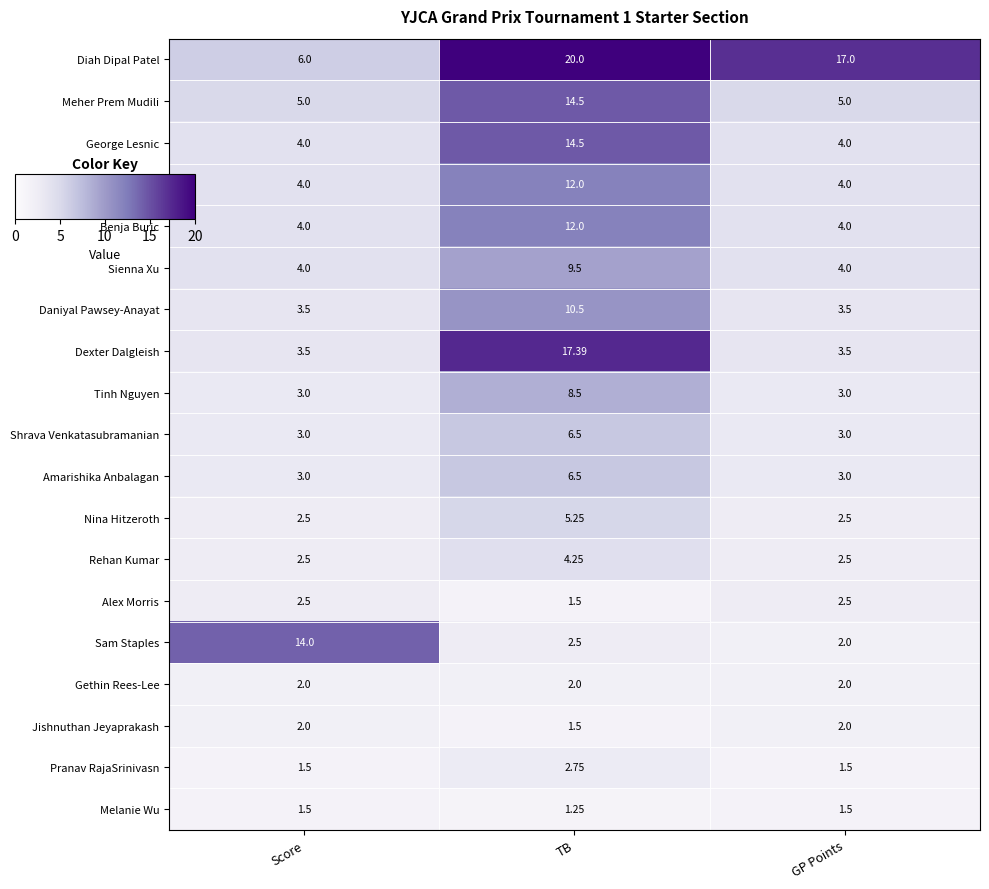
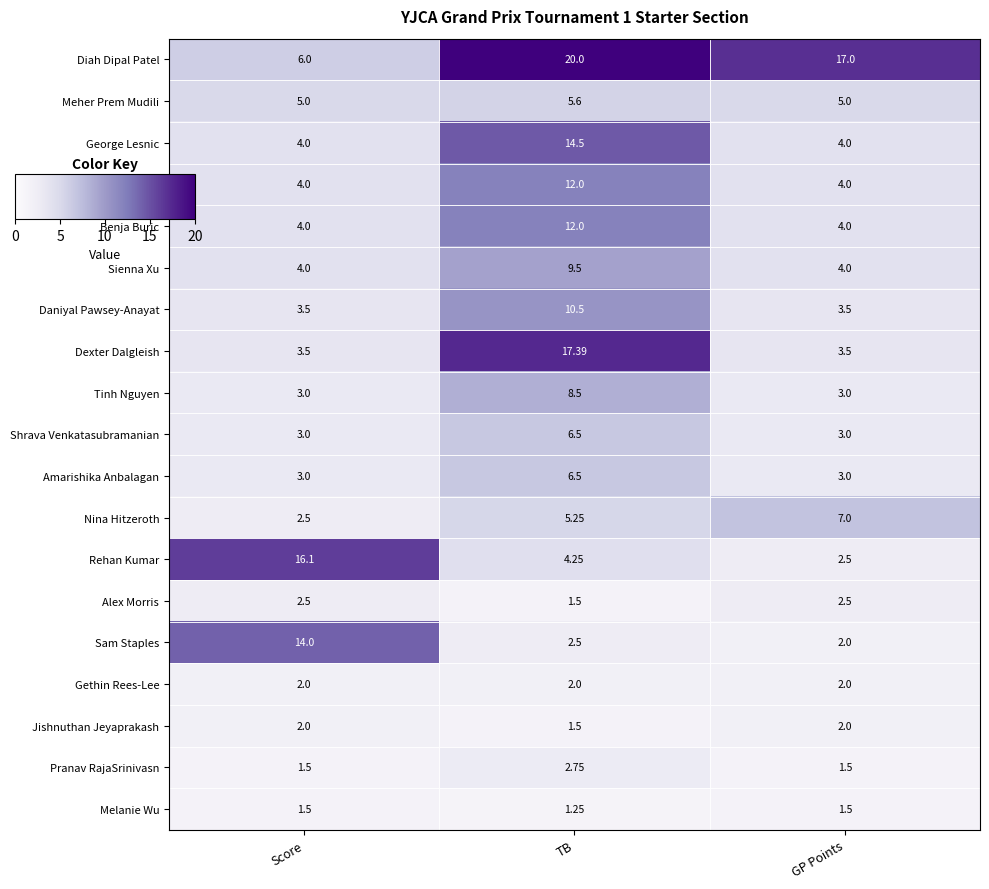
  {
    "Diah Dipal Patel": {
      "Score": 6.0,
      "TB": 20.0,
      "GP Points": 17.0
    },
    "Meher Prem Mudili": {
      "Score": 5.0,
-     "TB": 14.5,
+     "TB": 5.6,
      "GP Points": 5.0
    },
    "George Lesnic": {
      "Score": 4.0,
      "TB": 14.5,
      "GP Points": 4.0
    },
    "Benja Buric": {
      "Score": 4.0,
      "TB": 12.0,
      "GP Points": 4.0
    },
    "Sienna Xu": {
      "Score": 4.0,
      "TB": 9.5,
      "GP Points": 4.0
    },
    "Daniyal Pawsey-Anayat": {
      "Score": 3.5,
      "TB": 10.5,
      "GP Points": 3.5
    },
    "Dexter Dalgleish": {
      "Score": 3.5,
      "TB": 17.39,
      "GP Points": 3.5
    },
    "Tinh Nguyen": {
      "Score": 3.0,
      "TB": 8.5,
      "GP Points": 3.0
    },
    "Shrava Venkatasubramanian": {
      "Score": 3.0,
      "TB": 6.5,
      "GP Points": 3.0
    },
    "Amarishika Anbalagan": {
      "Score": 3.0,
      "TB": 6.5,
      "GP Points": 3.0
    },
    "Nina Hitzeroth": {
      "Score": 2.5,
      "TB": 5.25,
-     "GP Points": 2.5
+     "GP Points": 7.0
    },
    "Rehan Kumar": {
-     "Score": 2.5,
+     "Score": 16.1,
      "TB": 4.25,
      "GP Points": 2.5
    },
    "Alex Morris": {
      "Score": 2.5,
      "TB": 1.5,
      "GP Points": 2.5
    },
    "Sam Staples": {
      "Score": 14.0,
      "TB": 2.5,
      "GP Points": 2.0
    },
    "Gethin Rees-Lee": {
      "Score": 2.0,
      "TB": 2.0,
      "GP Points": 2.0
    },
    "Jishnuthan Jeyaprakash": {
      "Score": 2.0,
      "TB": 1.5,
      "GP Points": 2.0
    },
    "Pranav RajaSrinivasn": {
      "Score": 1.5,
      "TB": 2.75,
      "GP Points": 1.5
    },
    "Melanie Wu": {
      "Score": 1.5,
      "TB": 1.25,
      "GP Points": 1.5
    }
  }
